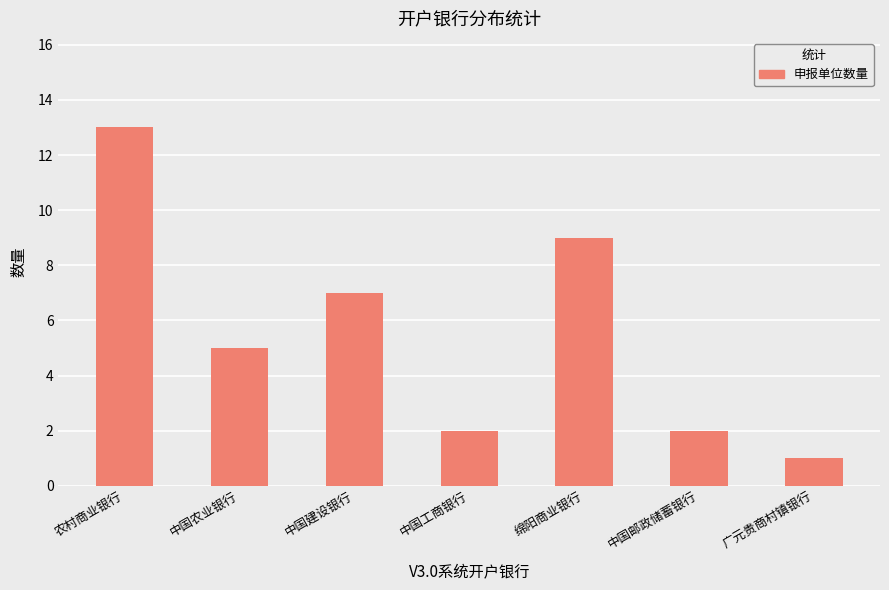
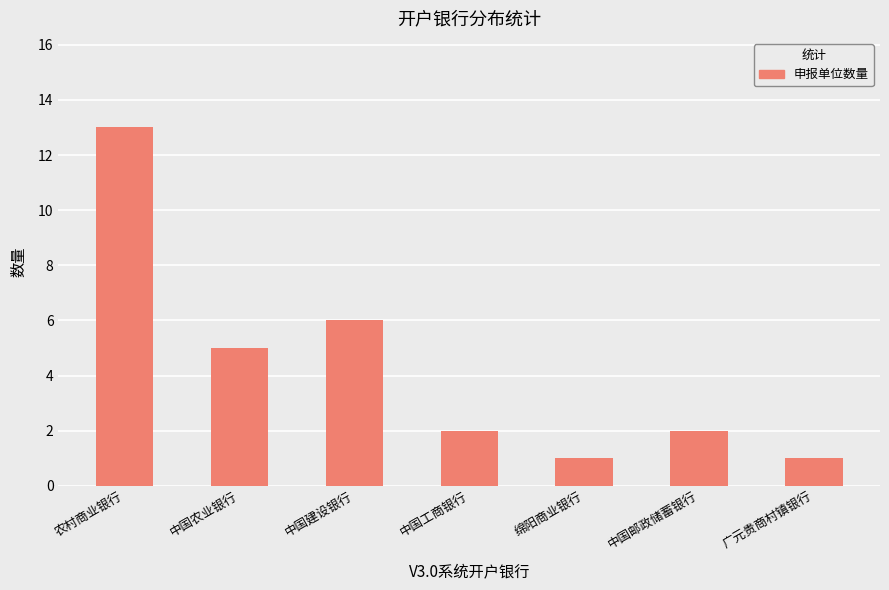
  {
    "农村商业银行": 13,
    "中国农业银行": 5,
-   "中国建设银行": 7,
+   "中国建设银行": 6,
    "中国工商银行": 2,
-   "绵阳商业银行": 9,
+   "绵阳商业银行": 1,
    "中国邮政储蓄银行": 2,
    "广元贵商村镇银行": 1
  }
